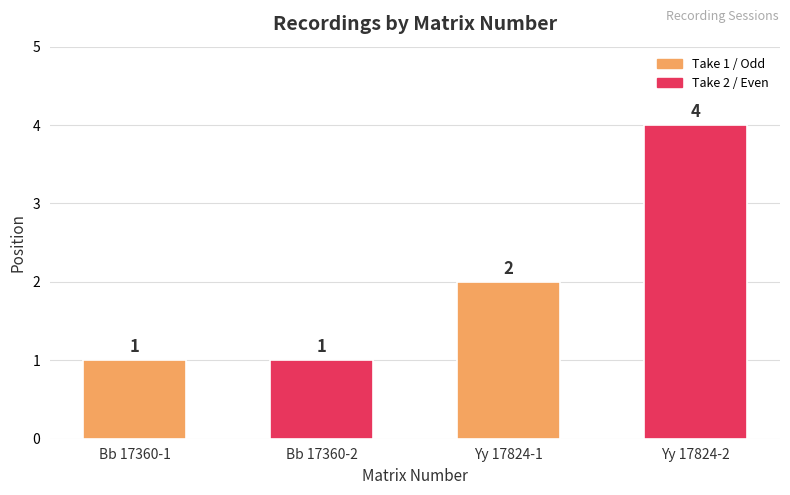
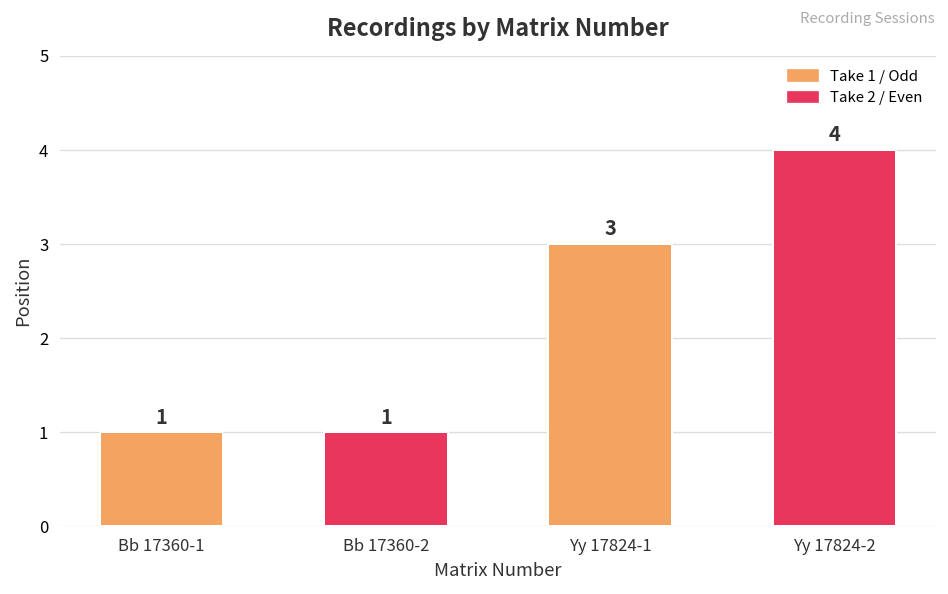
  {
    "Bb 17360-1": 1,
    "Bb 17360-2": 1,
-   "Yy 17824-1": 2,
+   "Yy 17824-1": 3,
    "Yy 17824-2": 4
  }
